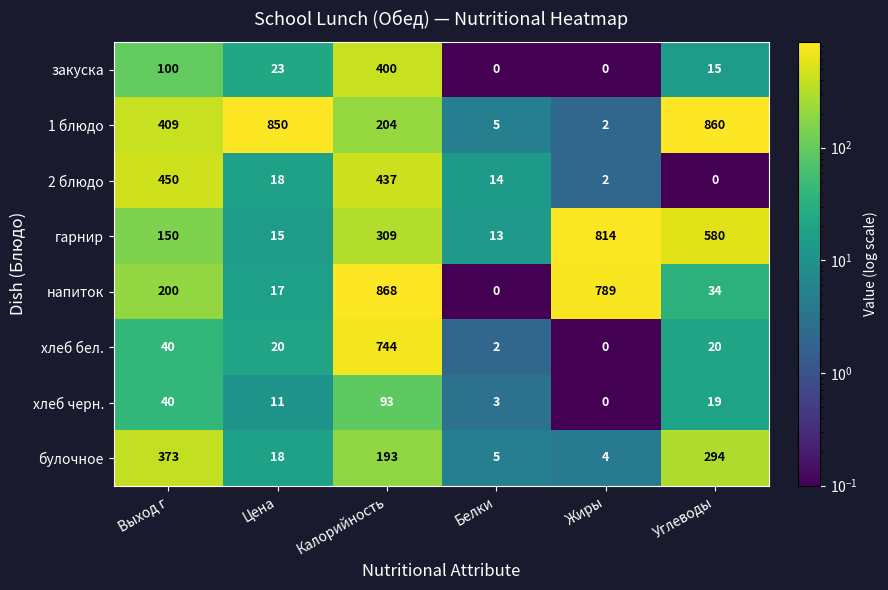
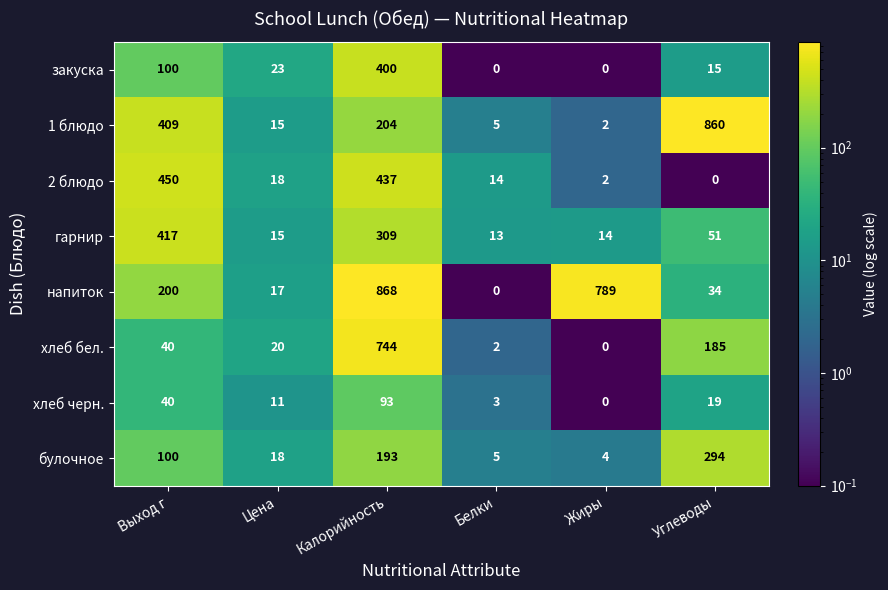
  {
    "закуска": {
      "Выход г": 100,
      "Цена": 23,
      "Калорийность": 400,
      "Белки": 0,
      "Жиры": 0,
      "Углеводы": 15
    },
    "1 блюдо": {
      "Выход г": 409,
-     "Цена": 850,
+     "Цена": 15,
      "Калорийность": 204,
      "Белки": 5,
      "Жиры": 2,
      "Углеводы": 860
    },
    "2 блюдо": {
      "Выход г": 450,
      "Цена": 18,
      "Калорийность": 437,
      "Белки": 14,
      "Жиры": 2,
      "Углеводы": 0
    },
    "гарнир": {
-     "Выход г": 150,
+     "Выход г": 417,
      "Цена": 15,
      "Калорийность": 309,
      "Белки": 13,
-     "Жиры": 814,
-     "Углеводы": 580
+     "Жиры": 14,
+     "Углеводы": 51
    },
    "напиток": {
      "Выход г": 200,
      "Цена": 17,
      "Калорийность": 868,
      "Белки": 0,
      "Жиры": 789,
      "Углеводы": 34
    },
    "хлеб бел.": {
      "Выход г": 40,
      "Цена": 20,
      "Калорийность": 744,
      "Белки": 2,
      "Жиры": 0,
-     "Углеводы": 20
+     "Углеводы": 185
    },
    "хлеб черн.": {
      "Выход г": 40,
      "Цена": 11,
      "Калорийность": 93,
      "Белки": 3,
      "Жиры": 0,
      "Углеводы": 19
    },
    "булочное": {
-     "Выход г": 373,
+     "Выход г": 100,
      "Цена": 18,
      "Калорийность": 193,
      "Белки": 5,
      "Жиры": 4,
      "Углеводы": 294
    }
  }
